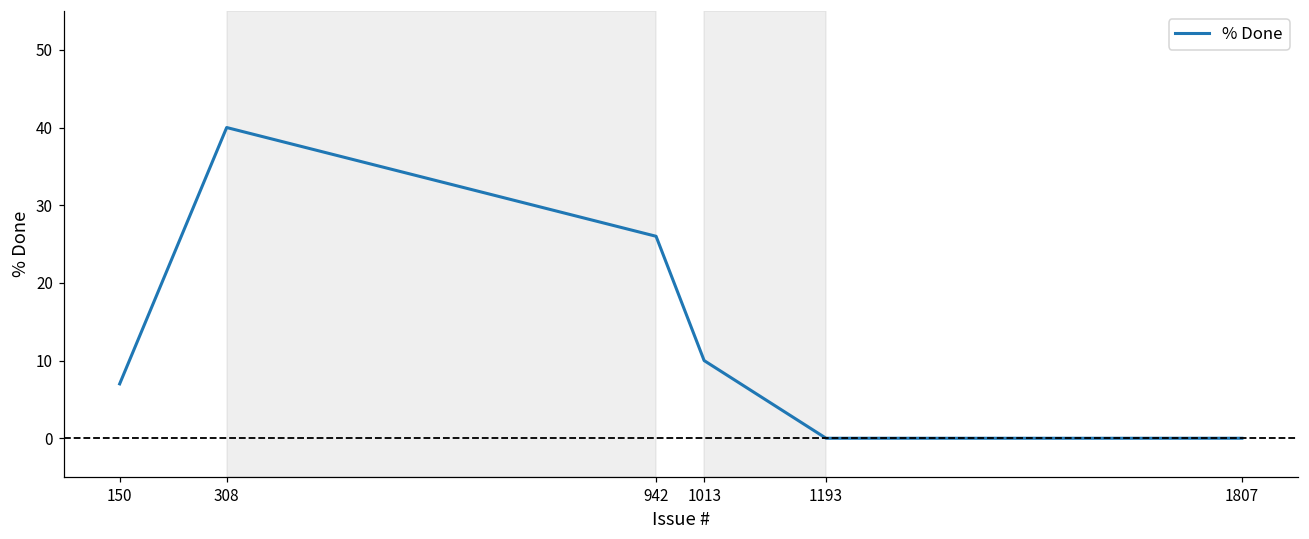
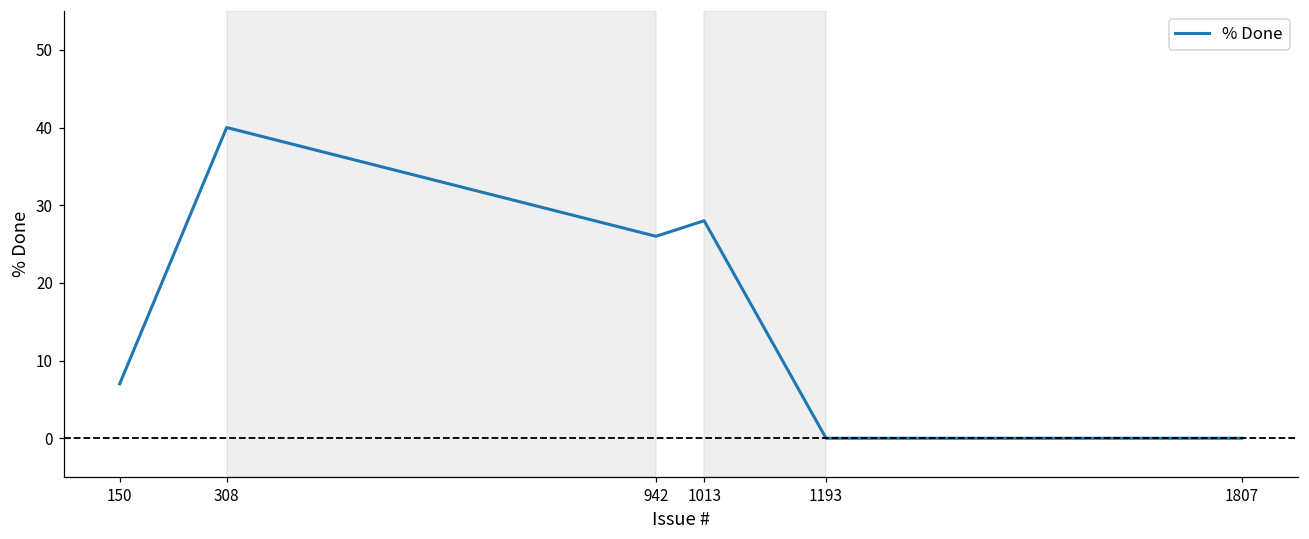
  {
    "150": 7,
    "308": 40,
    "942": 26,
-   "1013": 10,
+   "1013": 28,
    "1193": 0,
    "1807": 0
  }
